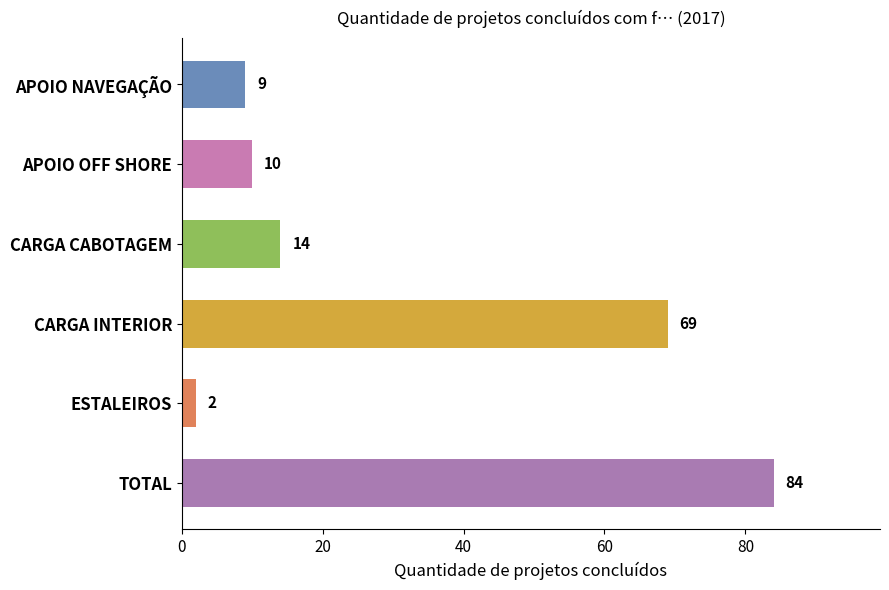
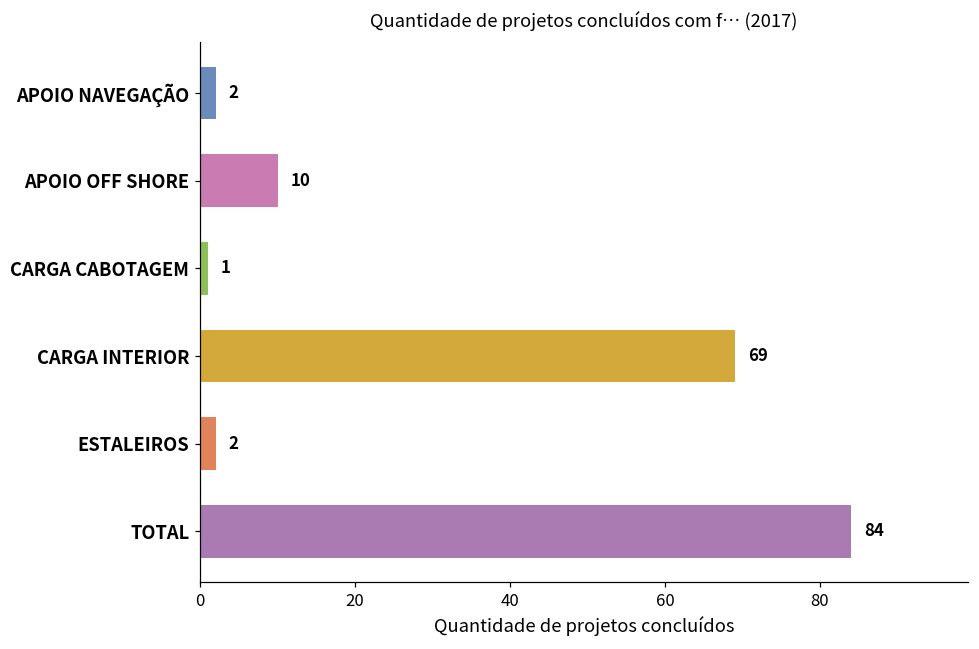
  {
-   "APOIO NAVEGAÇÃO": 9,
+   "APOIO NAVEGAÇÃO": 2,
    "APOIO OFF SHORE": 10,
-   "CARGA CABOTAGEM": 14,
+   "CARGA CABOTAGEM": 1,
    "CARGA INTERIOR": 69,
    "ESTALEIROS": 2,
    "TOTAL": 84
  }
